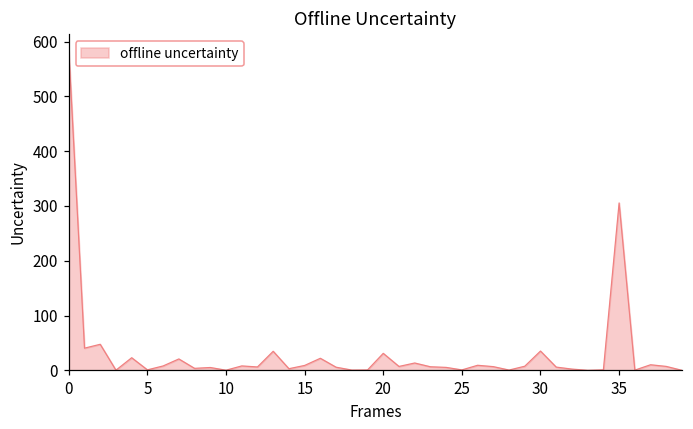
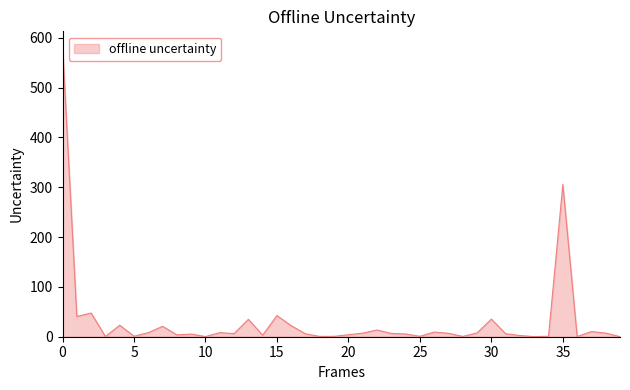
  {
    "0": 580,
    "5": 0,
    "10": 0,
-   "15": 10,
-   "20": 30,
+   "15": 40,
+   "20": 0,
    "25": 0,
    "30": 40,
    "35": 310
  }
